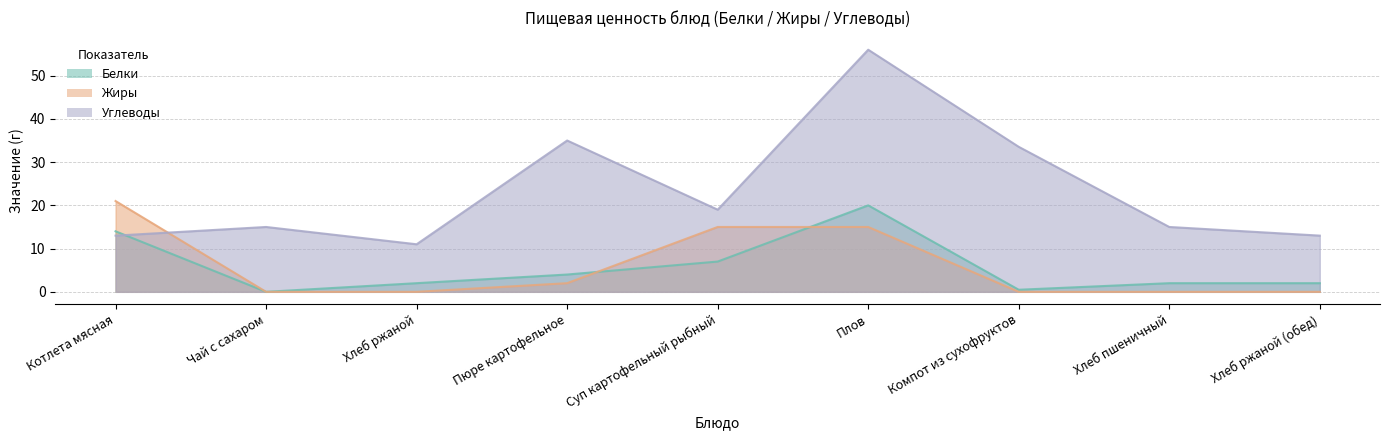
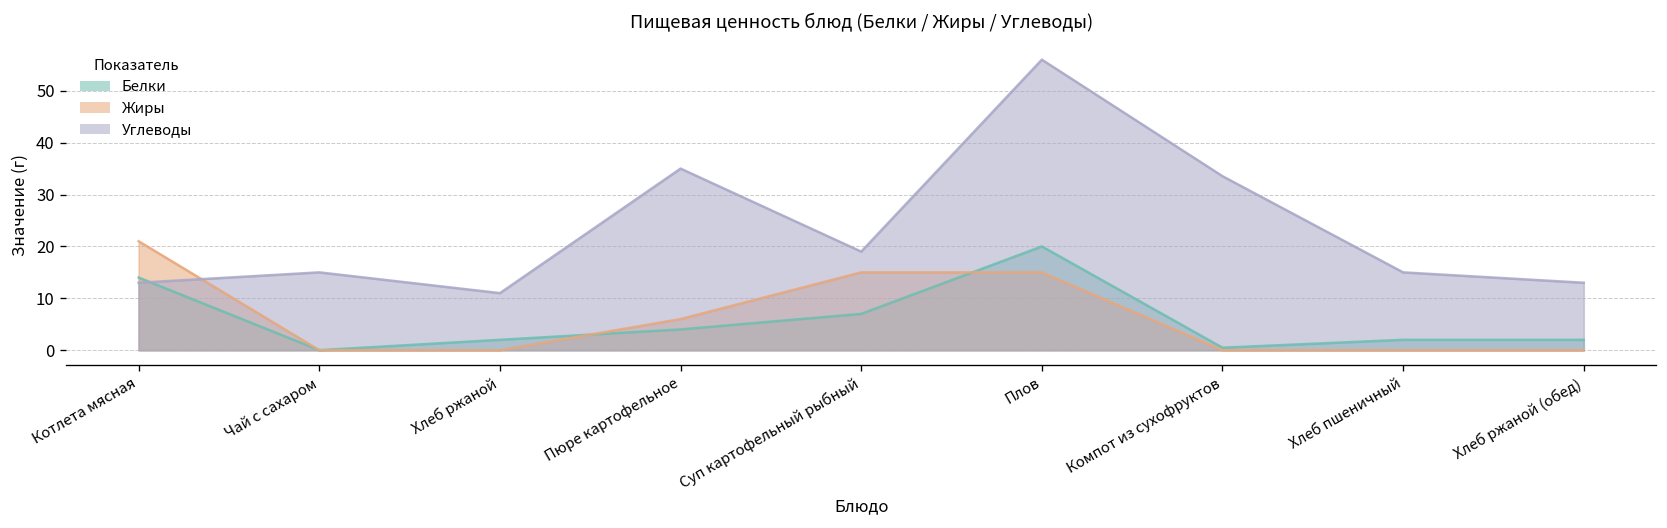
  {
    "Жиры": {
      "Котлета мясная": 21,
      "Хлеб ржаной": 0,
-     "Пюре картофельное": 2,
+     "Пюре картофельное": 6,
      "Суп картофельный рыбный": 15,
      "Плов": 15,
      "Хлеб пшеничный": 0,
      "Хлеб ржаной (обед)": 0
    }
  }
